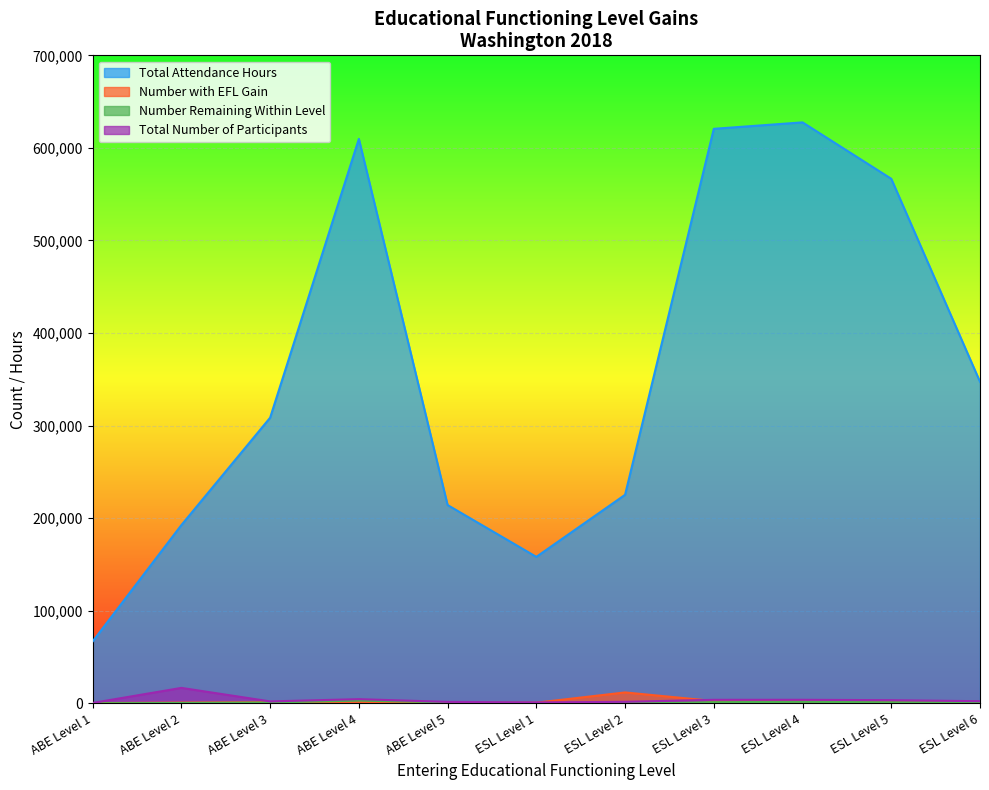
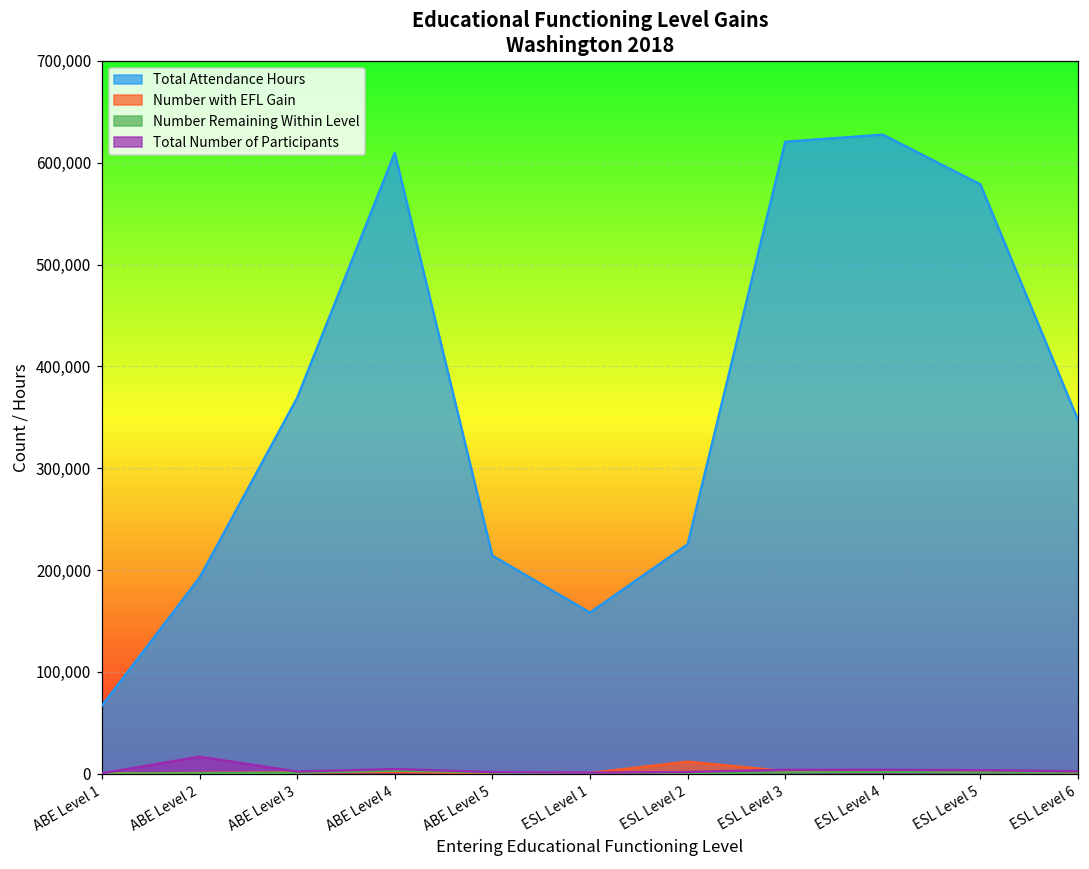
  {
    "Total Attendance Hours": {
      "ABE Level 1": "70,000",
      "ABE Level 2": "190,000",
-     "ABE Level 3": "310,000",
+     "ABE Level 3": "370,000",
      "ABE Level 4": "610,000",
      "ABE Level 5": "210,000",
      "ESL Level 1": "160,000",
      "ESL Level 2": "230,000",
      "ESL Level 3": "620,000",
      "ESL Level 4": "630,000",
-     "ESL Level 5": "570,000",
+     "ESL Level 5": "580,000",
      "ESL Level 6": "350,000"
    },
    "Number with EFL Gain": {
      "ESL Level 2": "10,000"
    },
    "Total Number of Participants": {
      "ABE Level 2": "20,000"
    }
  }
